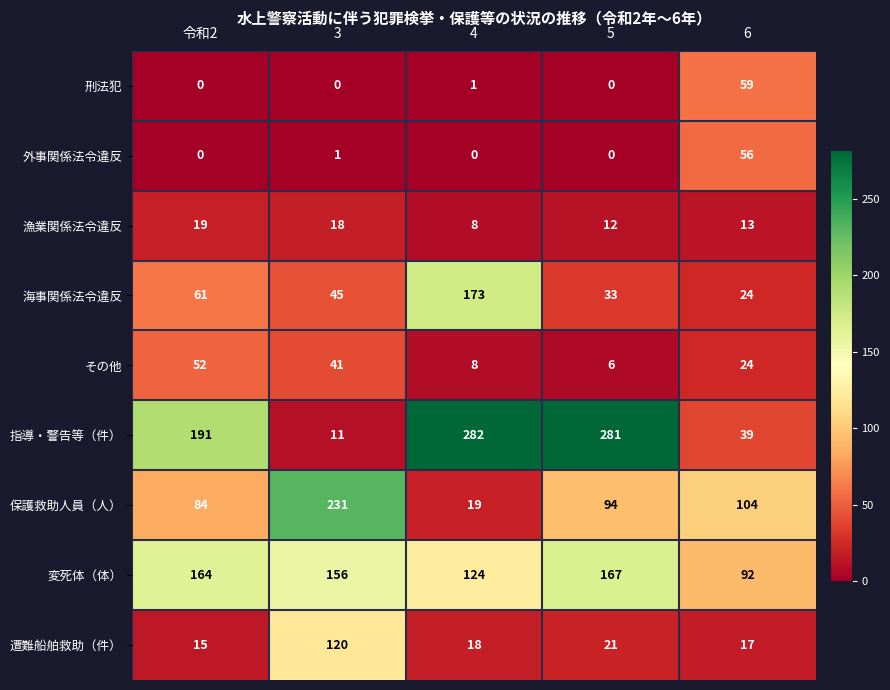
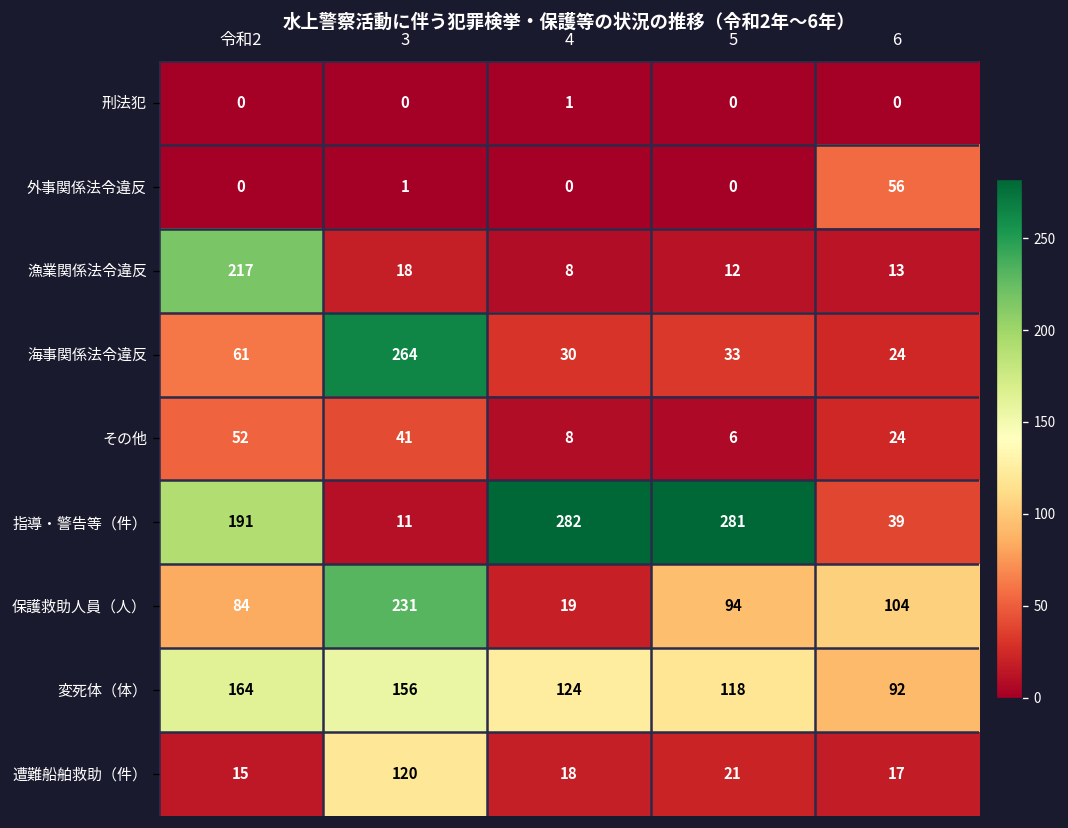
  {
    "刑法犯": {
      "令和2": 0,
      "3": 0,
      "4": 1,
      "5": 0,
-     "6": 59
+     "6": 0
    },
    "外事関係法令違反": {
      "令和2": 0,
      "3": 1,
      "4": 0,
      "5": 0,
      "6": 56
    },
    "漁業関係法令違反": {
-     "令和2": 19,
+     "令和2": 217,
      "3": 18,
      "4": 8,
      "5": 12,
      "6": 13
    },
    "海事関係法令違反": {
      "令和2": 61,
-     "3": 45,
-     "4": 173,
+     "3": 264,
+     "4": 30,
      "5": 33,
      "6": 24
    },
    "その他": {
      "令和2": 52,
      "3": 41,
      "4": 8,
      "5": 6,
      "6": 24
    },
    "指導・警告等（件）": {
      "令和2": 191,
      "3": 11,
      "4": 282,
      "5": 281,
      "6": 39
    },
    "保護救助人員（人）": {
      "令和2": 84,
      "3": 231,
      "4": 19,
      "5": 94,
      "6": 104
    },
    "変死体（体）": {
      "令和2": 164,
      "3": 156,
      "4": 124,
-     "5": 167,
+     "5": 118,
      "6": 92
    },
    "遭難船舶救助（件）": {
      "令和2": 15,
      "3": 120,
      "4": 18,
      "5": 21,
      "6": 17
    }
  }
